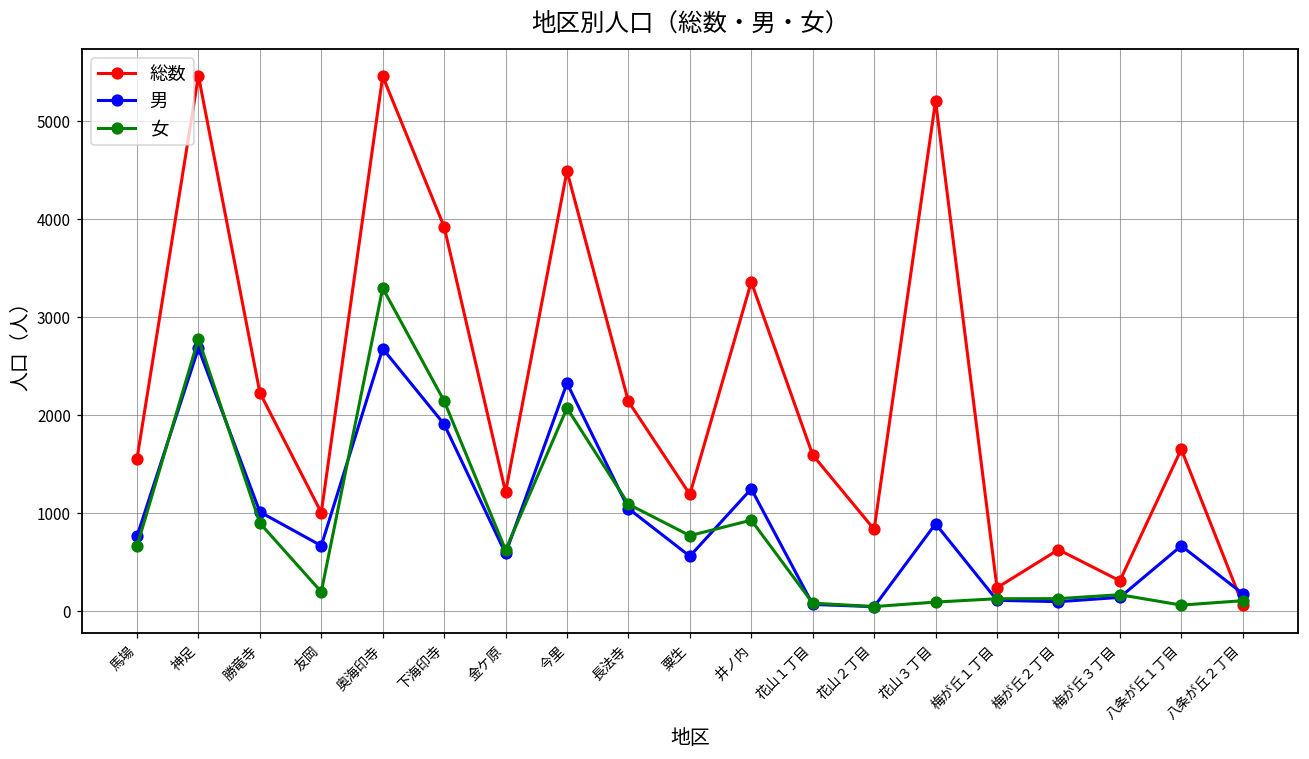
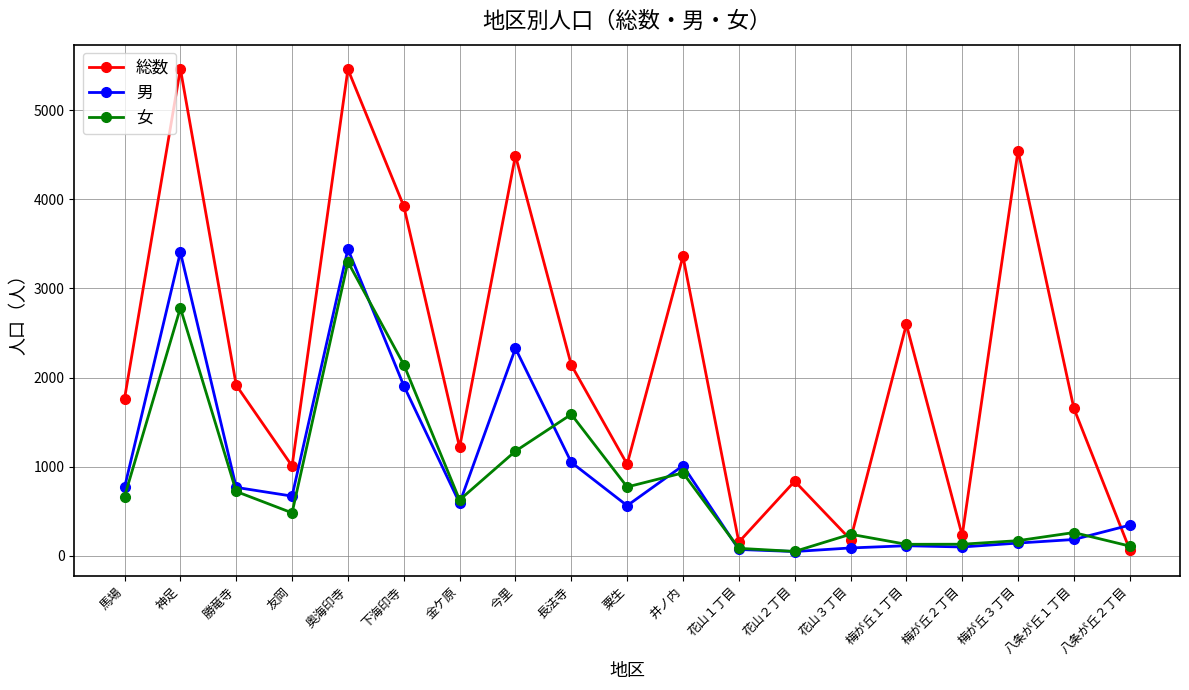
  {
    "総数": {
-     "馬場": 1600,
+     "馬場": 1800,
      "神足": 5500,
-     "勝竜寺": 2200,
+     "勝竜寺": 1900,
      "友岡": 1000,
      "奥海印寺": 5500,
      "下海印寺": 3900,
      "金ケ原": 1200,
      "今里": 4500,
      "長法寺": 2100,
-     "粟生": 1200,
+     "粟生": 1000,
      "井ノ内": 3400,
-     "花山１丁目": 1600,
+     "花山１丁目": 200,
      "花山２丁目": 800,
-     "花山３丁目": 5200,
-     "梅が丘１丁目": 200,
-     "梅が丘２丁目": 600,
-     "梅が丘３丁目": 300,
+     "花山３丁目": 200,
+     "梅が丘１丁目": 2600,
+     "梅が丘２丁目": 200,
+     "梅が丘３丁目": 4500,
      "八条が丘１丁目": 1700,
      "八条が丘２丁目": 100
    },
    "男": {
      "馬場": 800,
-     "神足": 2700,
-     "勝竜寺": 1000,
+     "神足": 3400,
+     "勝竜寺": 800,
      "友岡": 700,
-     "奥海印寺": 2700,
+     "奥海印寺": 3400,
      "下海印寺": 1900,
      "金ケ原": 600,
      "今里": 2300,
      "長法寺": 1000,
      "粟生": 600,
-     "井ノ内": 1200,
-     "花山３丁目": 900,
+     "井ノ内": 1000,
+     "花山３丁目": 100,
      "梅が丘２丁目": 100,
-     "八条が丘１丁目": 700,
-     "八条が丘２丁目": 200
+     "八条が丘１丁目": 200,
+     "八条が丘２丁目": 300
    },
    "女": {
      "馬場": 700,
      "神足": 2800,
-     "勝竜寺": 900,
-     "友岡": 200,
+     "勝竜寺": 700,
+     "友岡": 500,
      "奥海印寺": 3300,
      "下海印寺": 2100,
      "金ケ原": 600,
-     "今里": 2100,
-     "長法寺": 1100,
+     "今里": 1200,
+     "長法寺": 1600,
      "粟生": 800,
      "井ノ内": 900,
-     "花山３丁目": 100,
+     "花山３丁目": 200,
      "梅が丘２丁目": 100,
-     "八条が丘１丁目": 100,
+     "八条が丘１丁目": 300,
      "八条が丘２丁目": 100
    }
  }
